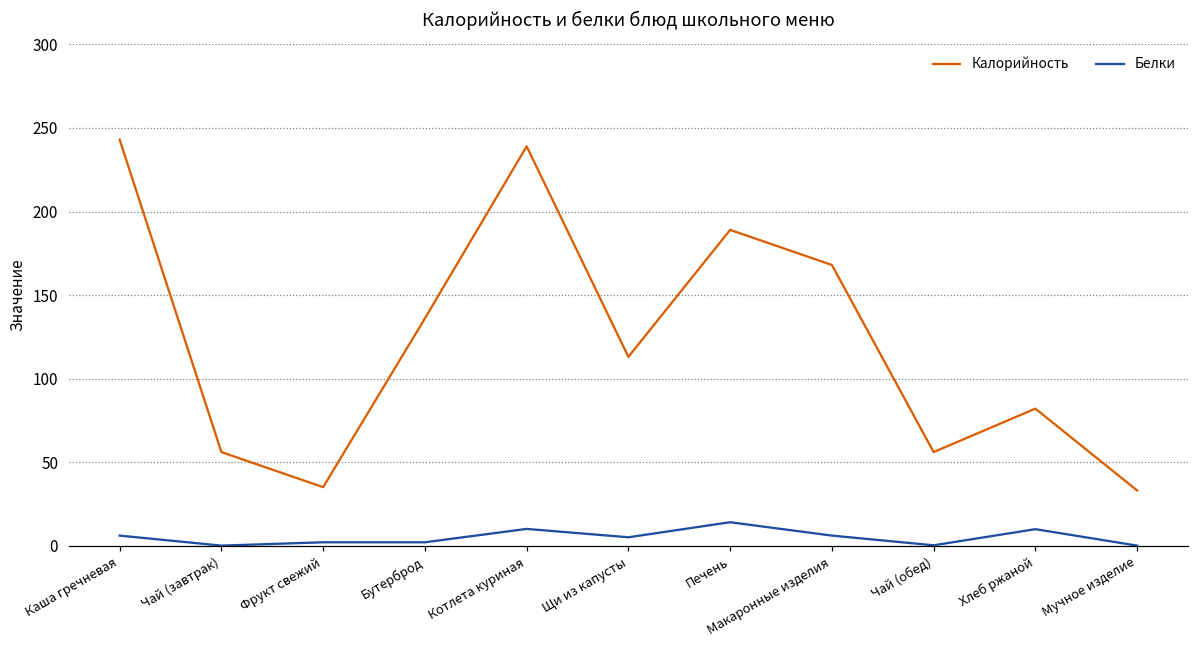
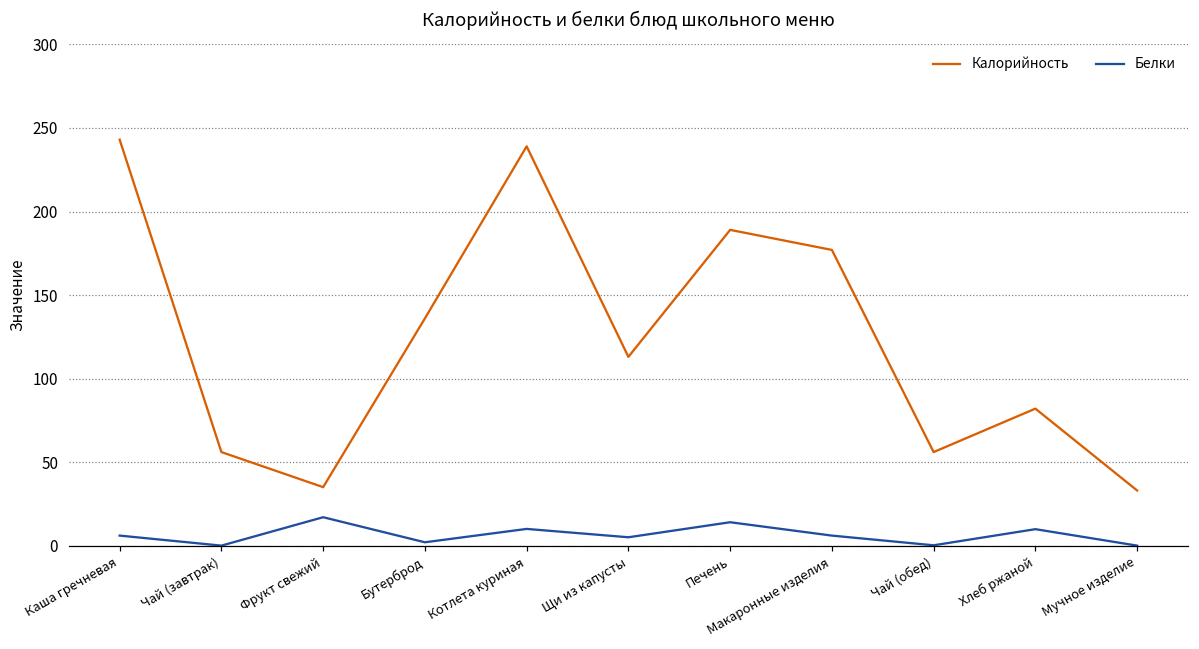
  {
    "Калорийность": {
      "Каша гречневая": 243,
      "Чай (завтрак)": 56,
      "Фрукт свежий": 35,
      "Бутерброд": 136,
      "Котлета куриная": 239,
      "Щи из капусты": 113,
      "Печень": 189,
-     "Макаронные изделия": 168,
+     "Макаронные изделия": 177,
      "Чай (обед)": 56,
      "Хлеб ржаной": 82,
      "Мучное изделие": 33
    },
    "Белки": {
      "Каша гречневая": 6,
      "Чай (завтрак)": 0,
-     "Фрукт свежий": 2,
+     "Фрукт свежий": 17,
      "Бутерброд": 2,
      "Котлета куриная": 10,
      "Щи из капусты": 5,
      "Печень": 14,
      "Макаронные изделия": 6,
      "Чай (обед)": 0,
      "Хлеб ржаной": 10,
      "Мучное изделие": 0
    }
  }
